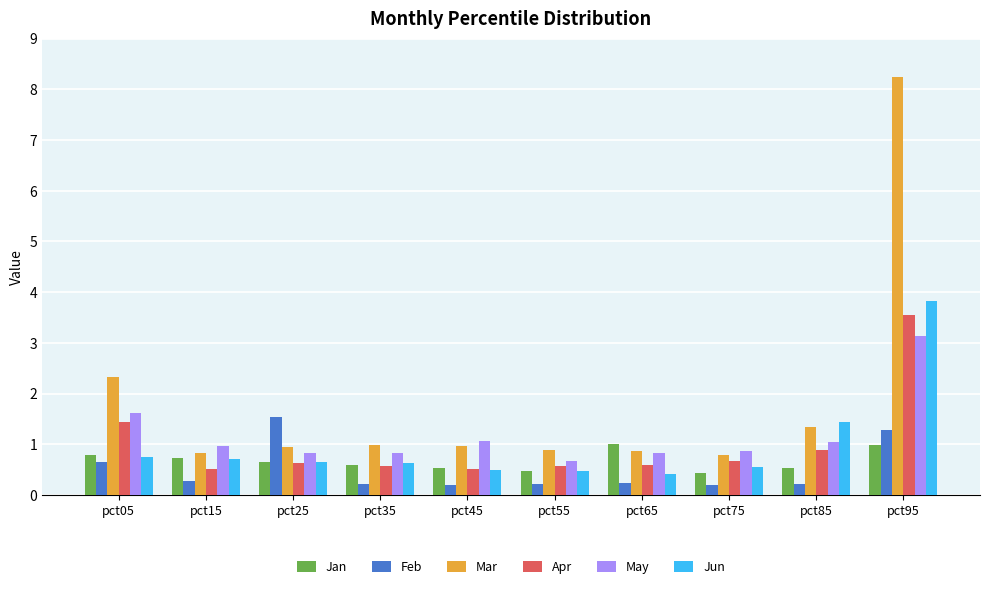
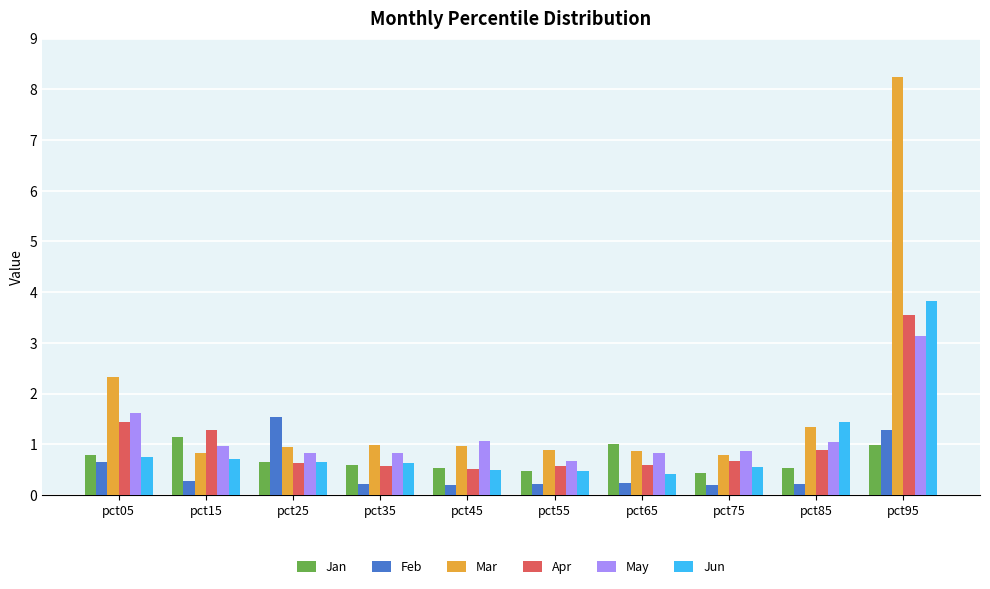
  {
    "Jan": {
      "pct05": 0.8,
-     "pct15": 0.7,
+     "pct15": 1.2,
      "pct25": 0.6,
      "pct35": 0.6,
      "pct45": 0.5,
      "pct55": 0.5,
      "pct65": 1.0,
      "pct75": 0.4,
      "pct85": 0.5,
      "pct95": 1.0
    },
    "Feb": {
      "pct05": 0.7,
      "pct15": 0.3,
      "pct25": 1.5,
      "pct35": 0.2,
      "pct45": 0.2,
      "pct55": 0.2,
      "pct65": 0.2,
      "pct75": 0.2,
      "pct85": 0.2,
      "pct95": 1.3
    },
    "Mar": {
      "pct05": 2.3,
      "pct15": 0.8,
      "pct25": 0.9,
      "pct35": 1.0,
      "pct45": 1.0,
      "pct55": 0.9,
      "pct65": 0.9,
      "pct75": 0.8,
      "pct85": 1.3,
      "pct95": 8.2
    },
    "Apr": {
      "pct05": 1.4,
-     "pct15": 0.5,
+     "pct15": 1.3,
      "pct25": 0.6,
      "pct35": 0.6,
      "pct45": 0.5,
      "pct55": 0.6,
      "pct65": 0.6,
      "pct75": 0.7,
      "pct85": 0.9,
      "pct95": 3.6
    },
    "May": {
      "pct05": 1.6,
      "pct15": 1.0,
      "pct25": 0.8,
      "pct35": 0.8,
      "pct45": 1.1,
      "pct55": 0.7,
      "pct65": 0.8,
      "pct75": 0.9,
      "pct85": 1.0,
      "pct95": 3.1
    },
    "Jun": {
      "pct05": 0.8,
      "pct15": 0.7,
      "pct25": 0.6,
      "pct35": 0.6,
      "pct45": 0.5,
      "pct55": 0.5,
      "pct65": 0.4,
      "pct75": 0.5,
      "pct85": 1.4,
      "pct95": 3.8
    }
  }
